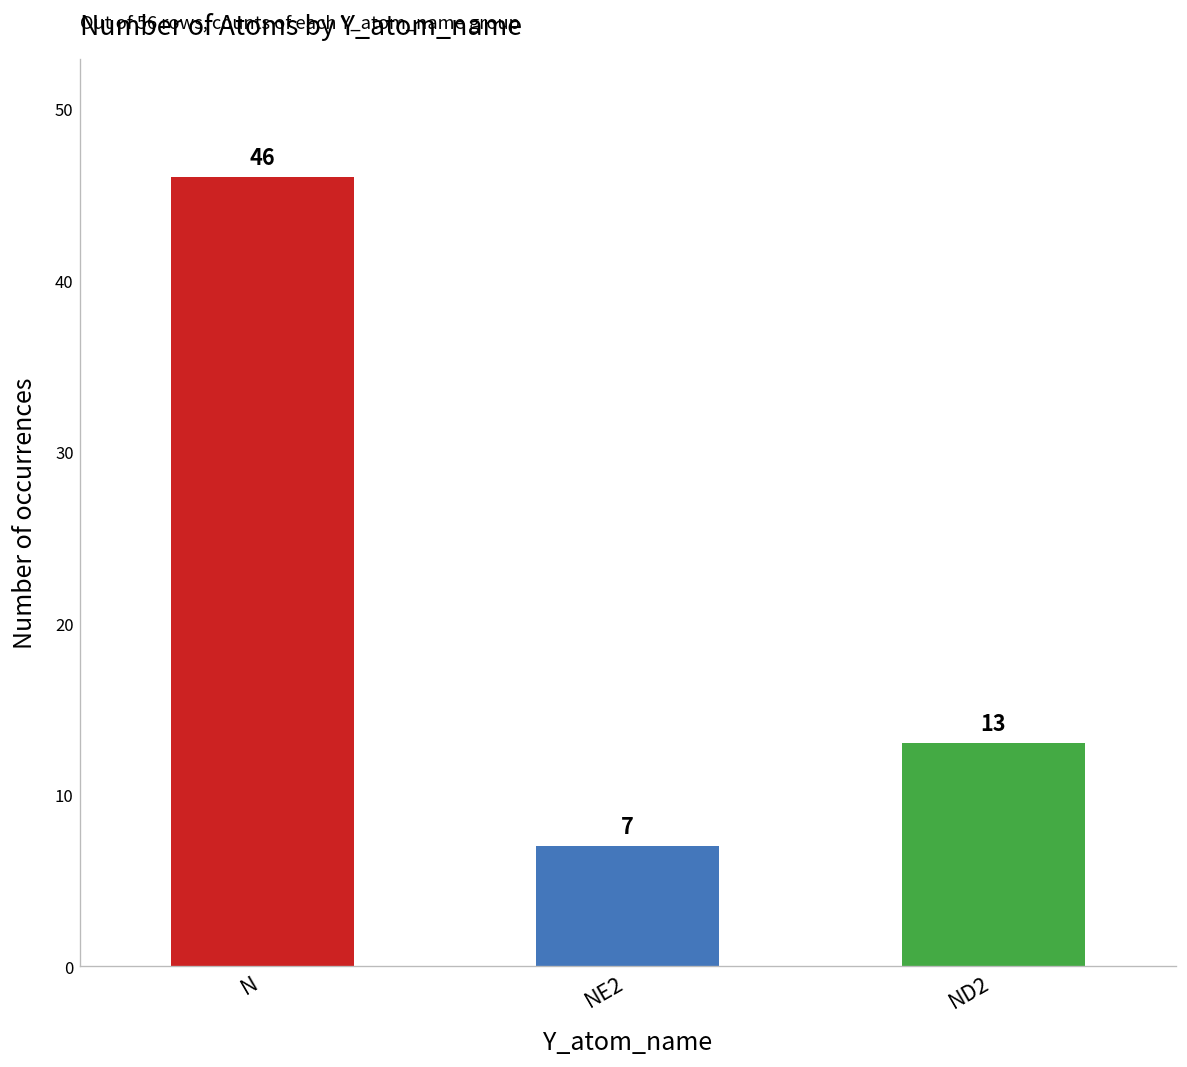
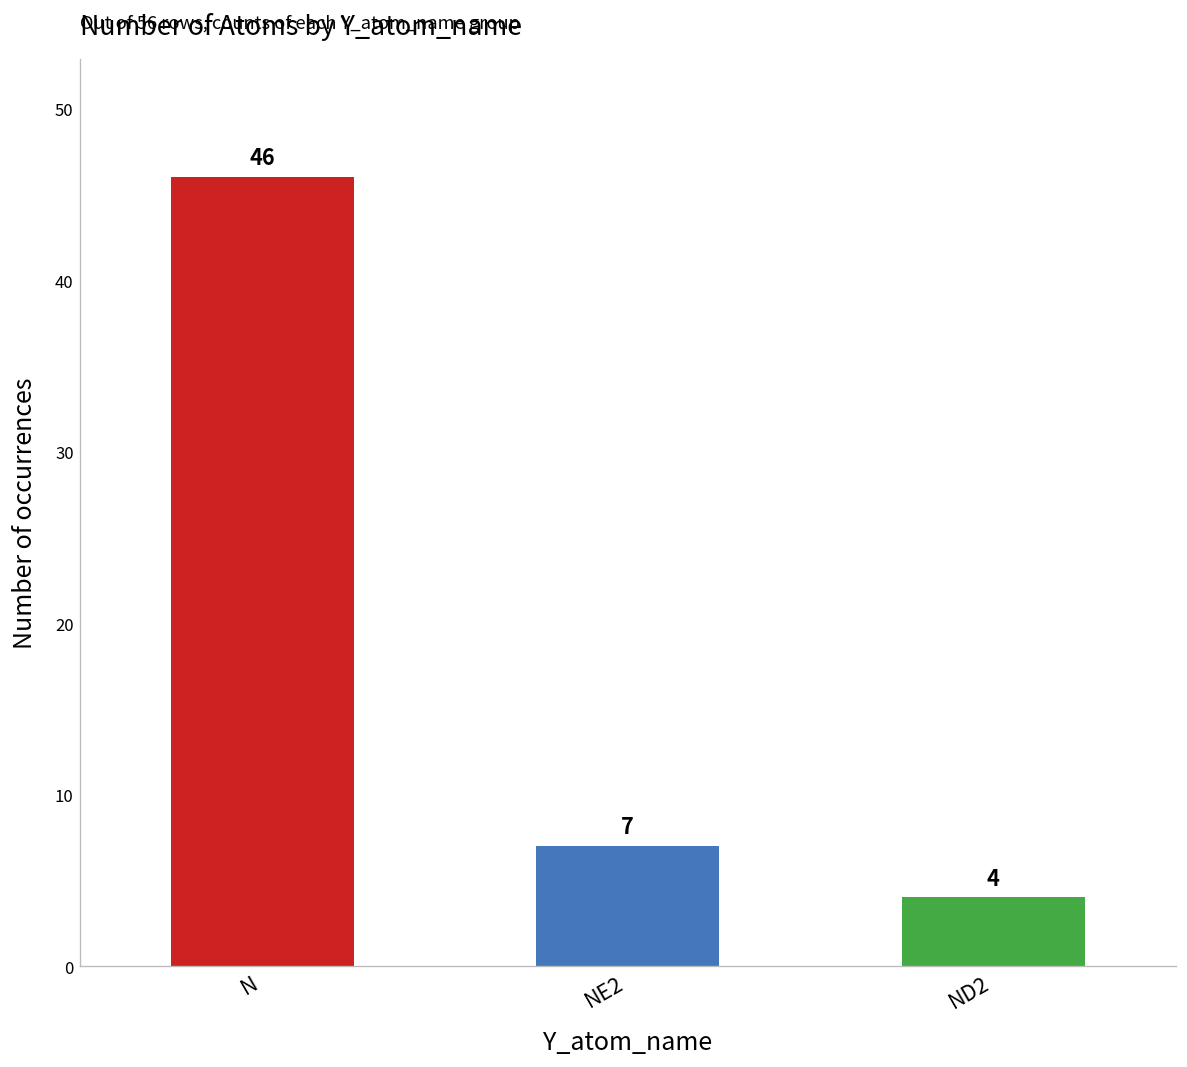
  {
    "N": 46,
    "NE2": 7,
-   "ND2": 13
+   "ND2": 4
  }
